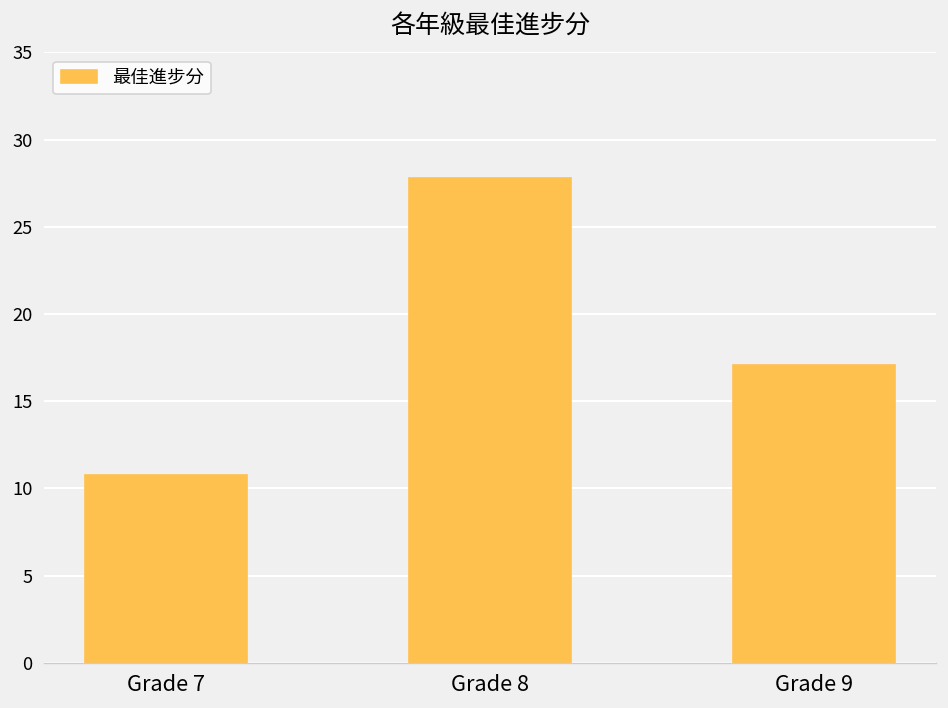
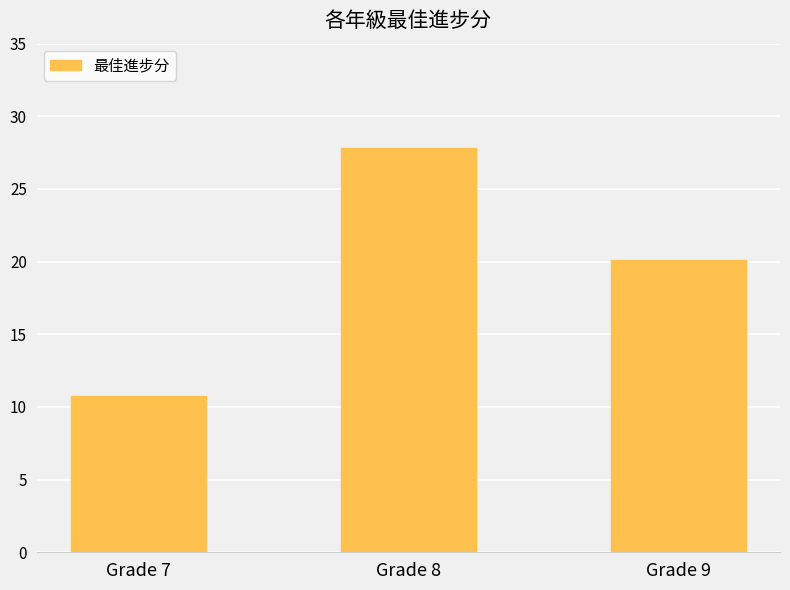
  {
    "Grade 7": 10.7,
    "Grade 8": 27.8,
-   "Grade 9": 17.1
+   "Grade 9": 20.1
  }
